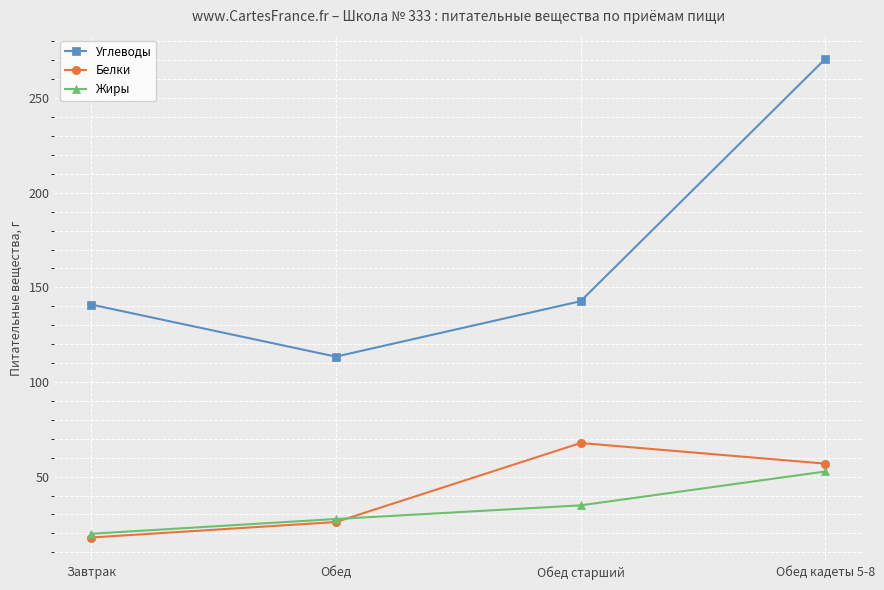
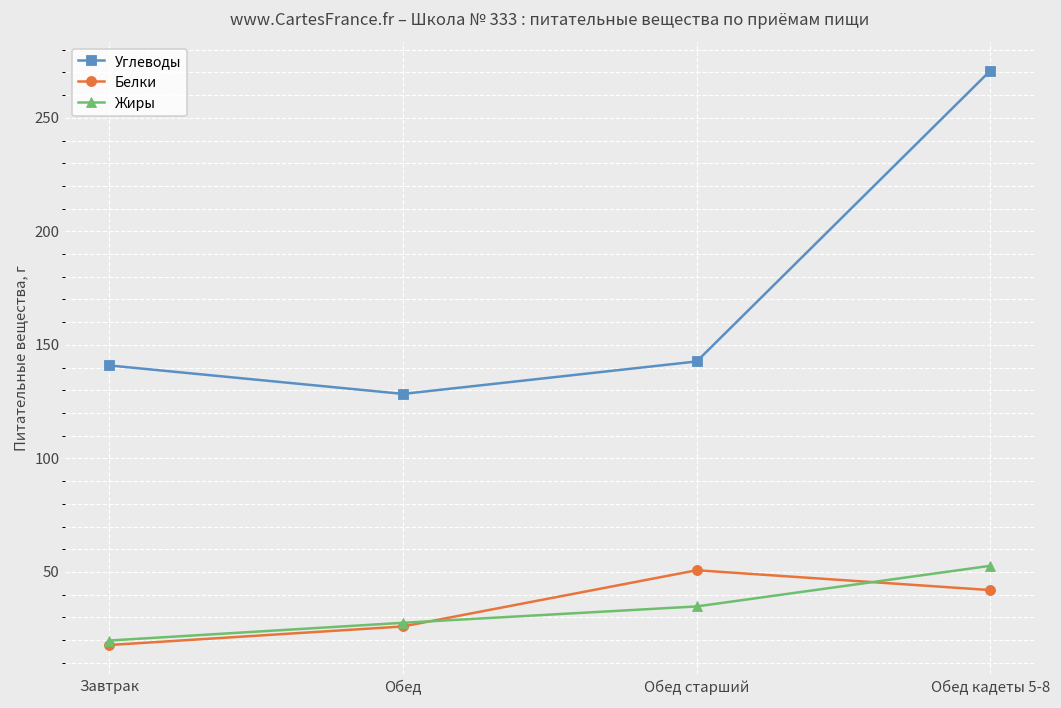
  {
    "Углеводы": {
      "Завтрак": 141,
-     "Обед": 113,
+     "Обед": 128,
      "Обед старший": 143,
      "Обед кадеты 5-8": 271
    },
    "Белки": {
      "Завтрак": 18,
      "Обед": 26,
-     "Обед старший": 68,
-     "Обед кадеты 5-8": 57
+     "Обед старший": 51,
+     "Обед кадеты 5-8": 42
    },
    "Жиры": {
      "Завтрак": 20,
      "Обед": 28,
      "Обед старший": 35,
      "Обед кадеты 5-8": 53
    }
  }
